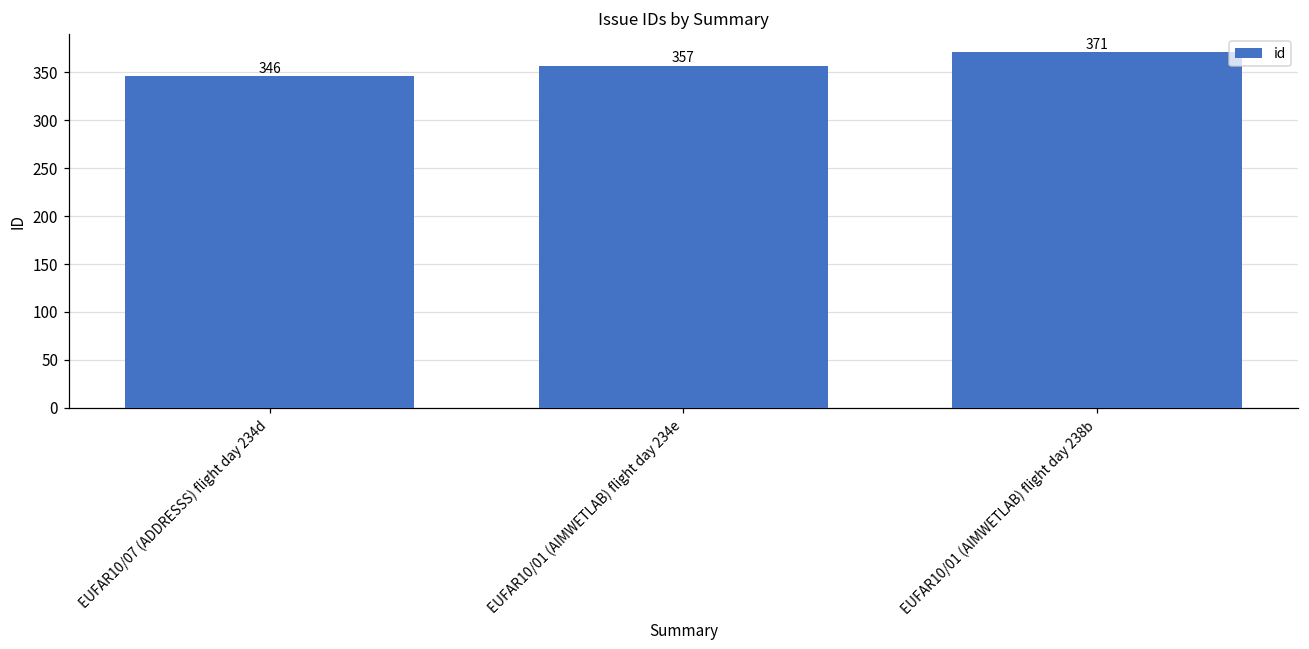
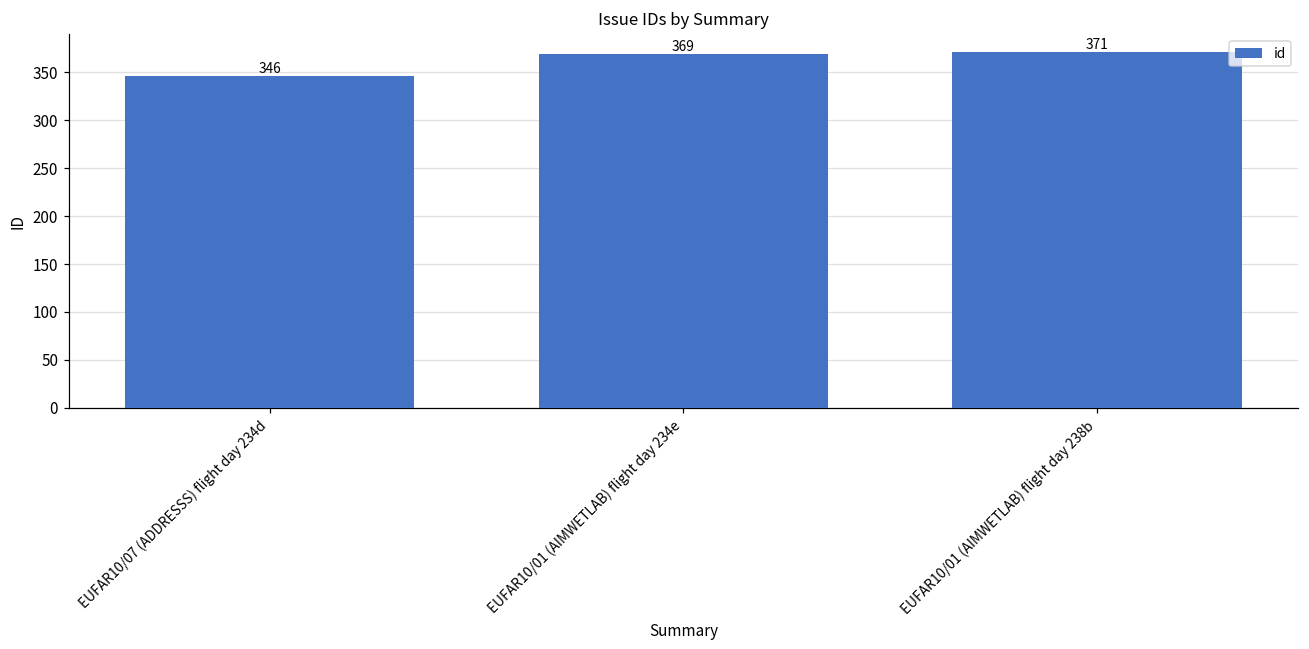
  {
    "EUFAR10/07 (ADDRESSS) flight day 234d": 346,
-   "EUFAR10/01 (AIMWETLAB) flight day 234e": 357,
+   "EUFAR10/01 (AIMWETLAB) flight day 234e": 369,
    "EUFAR10/01 (AIMWETLAB) flight day 238b": 371
  }
